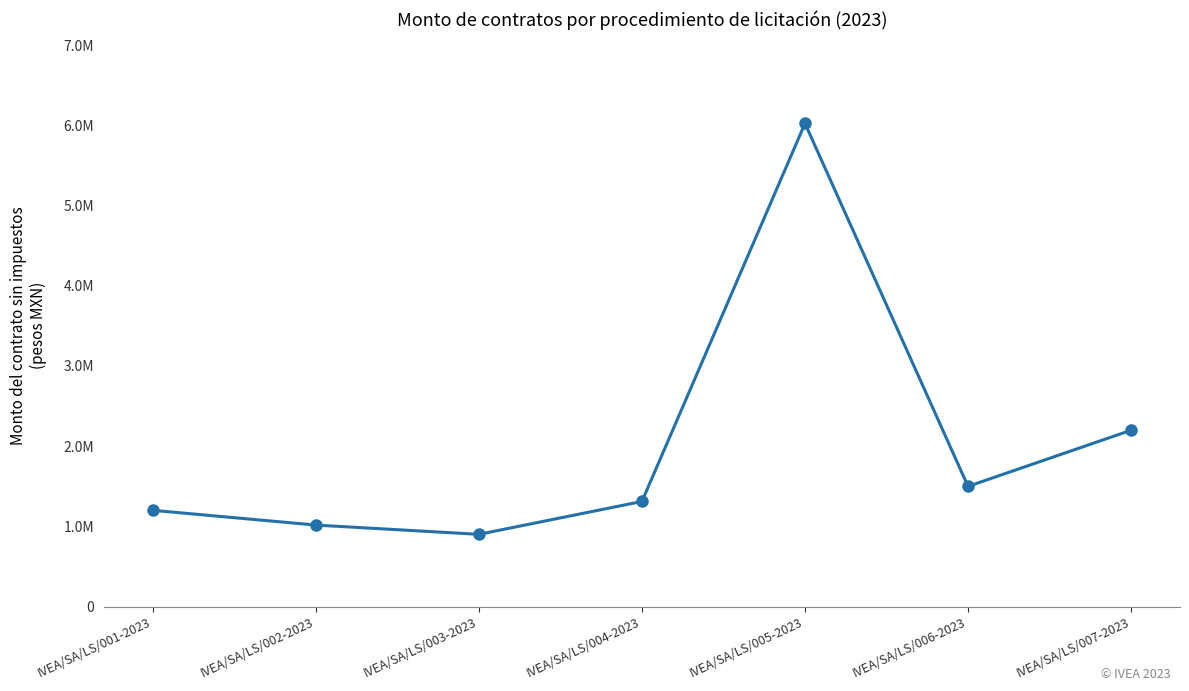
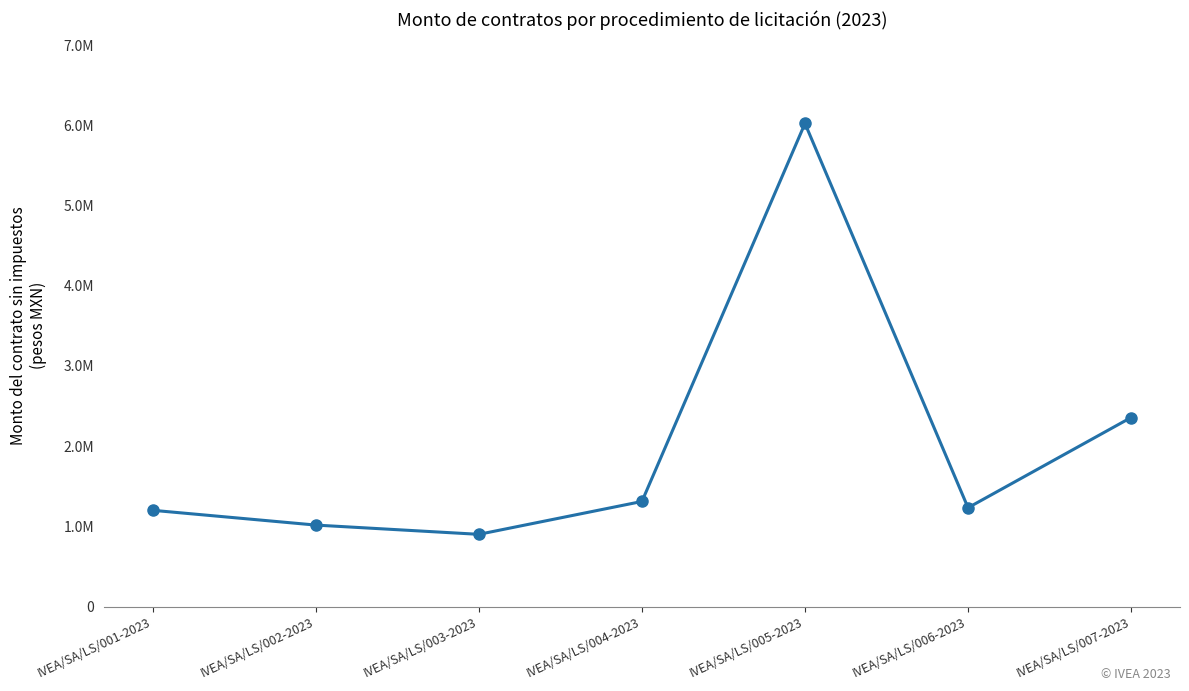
  {
    "IVEA/SA/LS/001-2023": 1200000,
    "IVEA/SA/LS/002-2023": 1000000,
    "IVEA/SA/LS/003-2023": 900000,
    "IVEA/SA/LS/004-2023": 1300000,
    "IVEA/SA/LS/005-2023": 6000000,
-   "IVEA/SA/LS/006-2023": 1500000,
-   "IVEA/SA/LS/007-2023": 2200000
+   "IVEA/SA/LS/006-2023": 1200000,
+   "IVEA/SA/LS/007-2023": 2400000
  }
